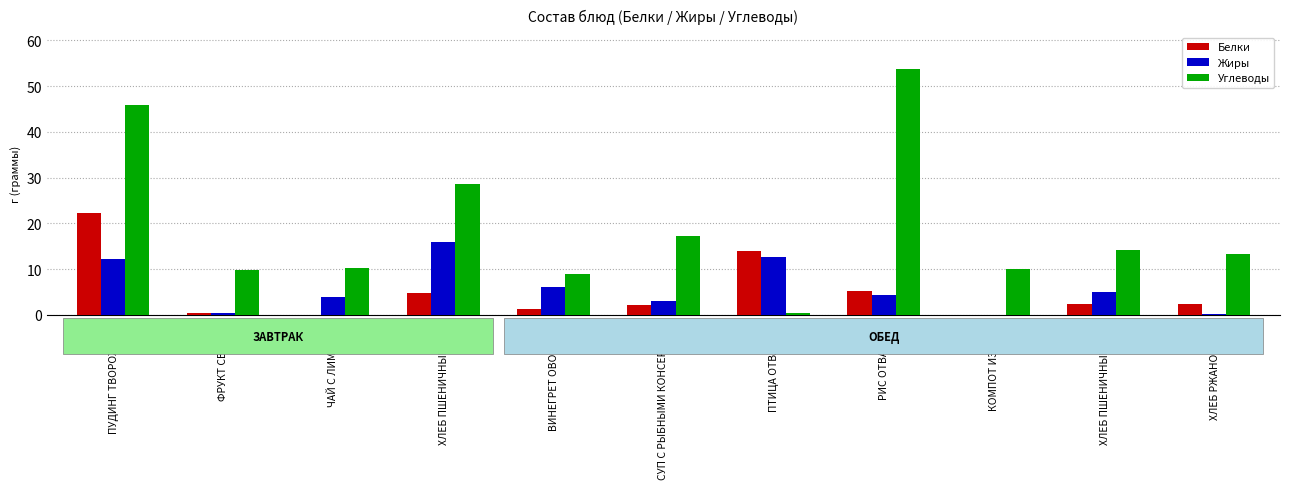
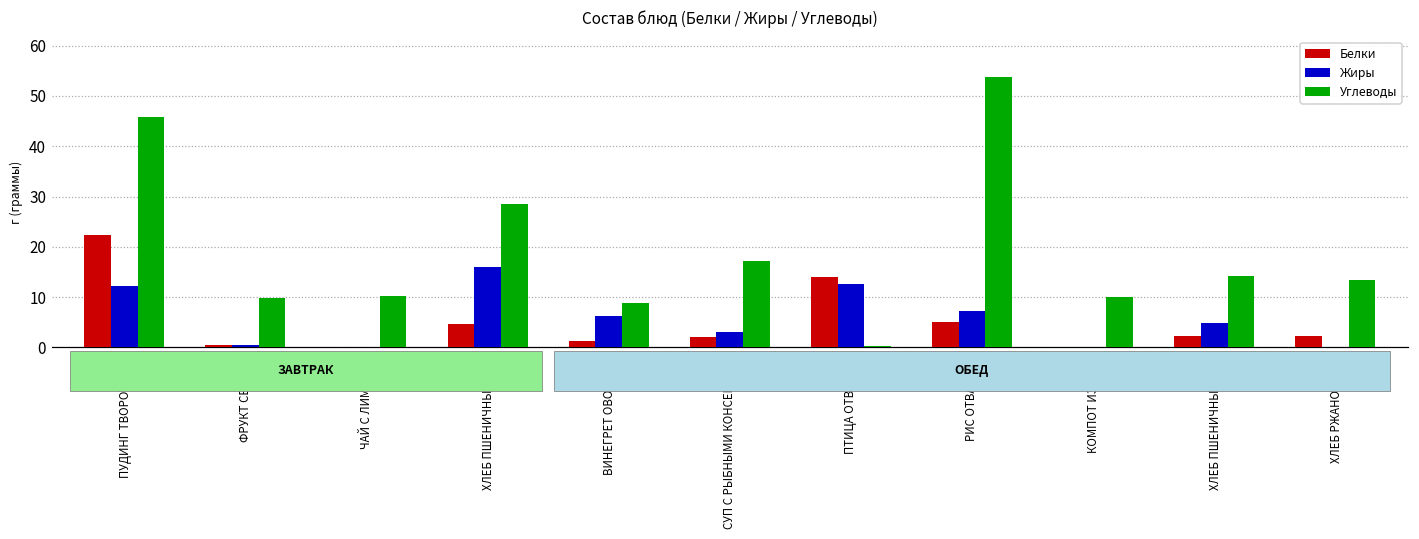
  {
    "Жиры": {
      "ПУДИНГ ТВОРОЖНЫЙ": 12,
-     "ЧАЙ С ЛИМОНОМ": 4,
+     "ЧАЙ С ЛИМОНОМ": 0,
      "ХЛЕБ ПШЕНИЧНЫЙ (60г)": 16,
      "ВИНЕГРЕТ ОВОЩНОЙ": 6,
      "СУП С РЫБНЫМИ КОНСЕРВАМИ": 3,
      "ПТИЦА ОТВАРНАЯ": 13,
-     "РИС ОТВАРНОЙ": 4,
+     "РИС ОТВАРНОЙ": 7,
      "ХЛЕБ ПШЕНИЧНЫЙ (30г)": 5
    },
    "Углеводы": {
      "ПУДИНГ ТВОРОЖНЫЙ": 46,
      "ФРУКТ СВЕЖИЙ": 10,
      "ЧАЙ С ЛИМОНОМ": 10,
      "ХЛЕБ ПШЕНИЧНЫЙ (60г)": 29,
      "ВИНЕГРЕТ ОВОЩНОЙ": 9,
      "СУП С РЫБНЫМИ КОНСЕРВАМИ": 17,
      "РИС ОТВАРНОЙ": 54,
      "КОМПОТ ИЗ ЯГОД": 10,
      "ХЛЕБ ПШЕНИЧНЫЙ (30г)": 14,
      "ХЛЕБ РЖАНОЙ (30г)": 13
    }
  }
